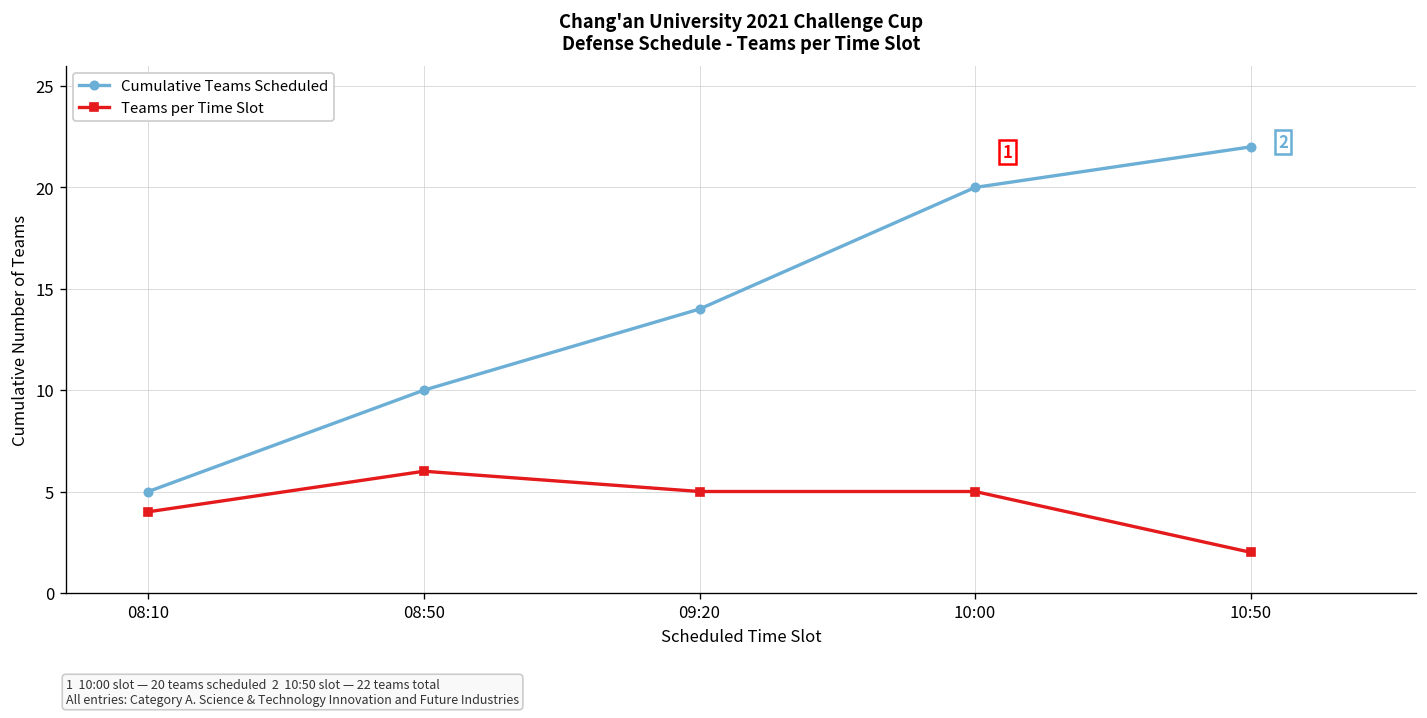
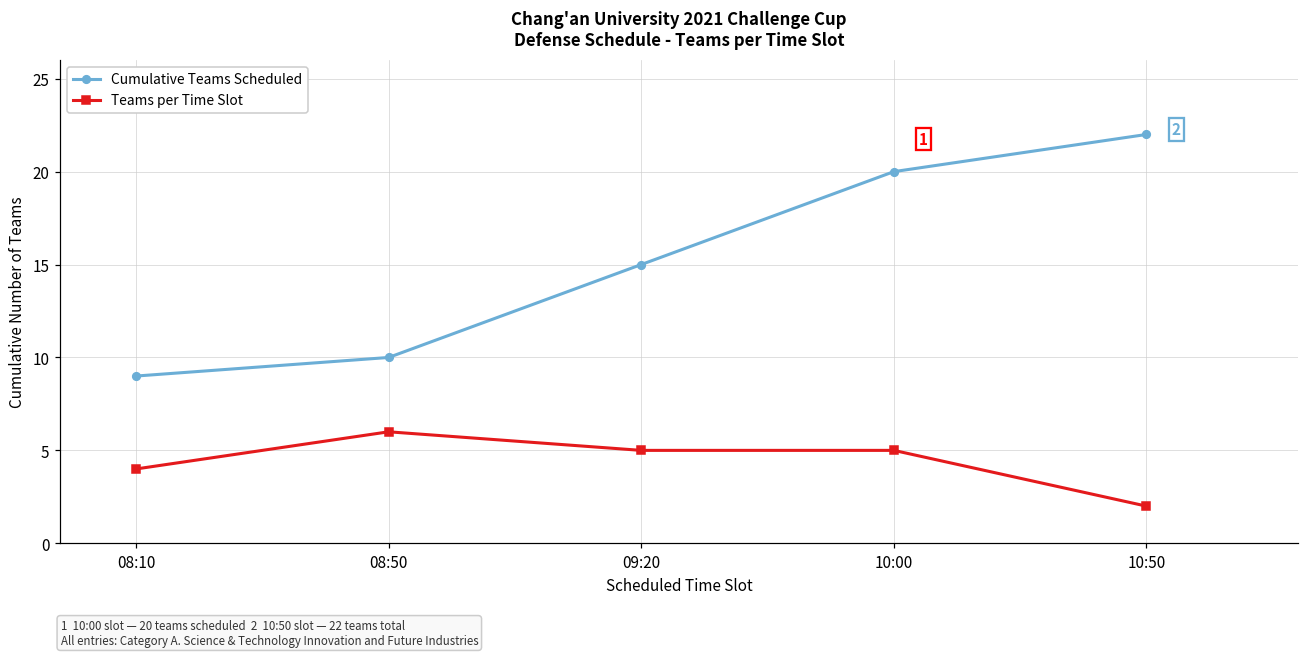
  {
    "Cumulative Teams Scheduled": {
-     "08:10": 5,
+     "08:10": 9,
      "08:50": 10,
-     "09:20": 14,
+     "09:20": 15,
      "10:00": 20
    },
    "Teams per Time Slot": {
      "08:10": 4,
      "08:50": 6,
      "09:20": 5,
      "10:00": 5,
      "10:50": 2
    }
  }
